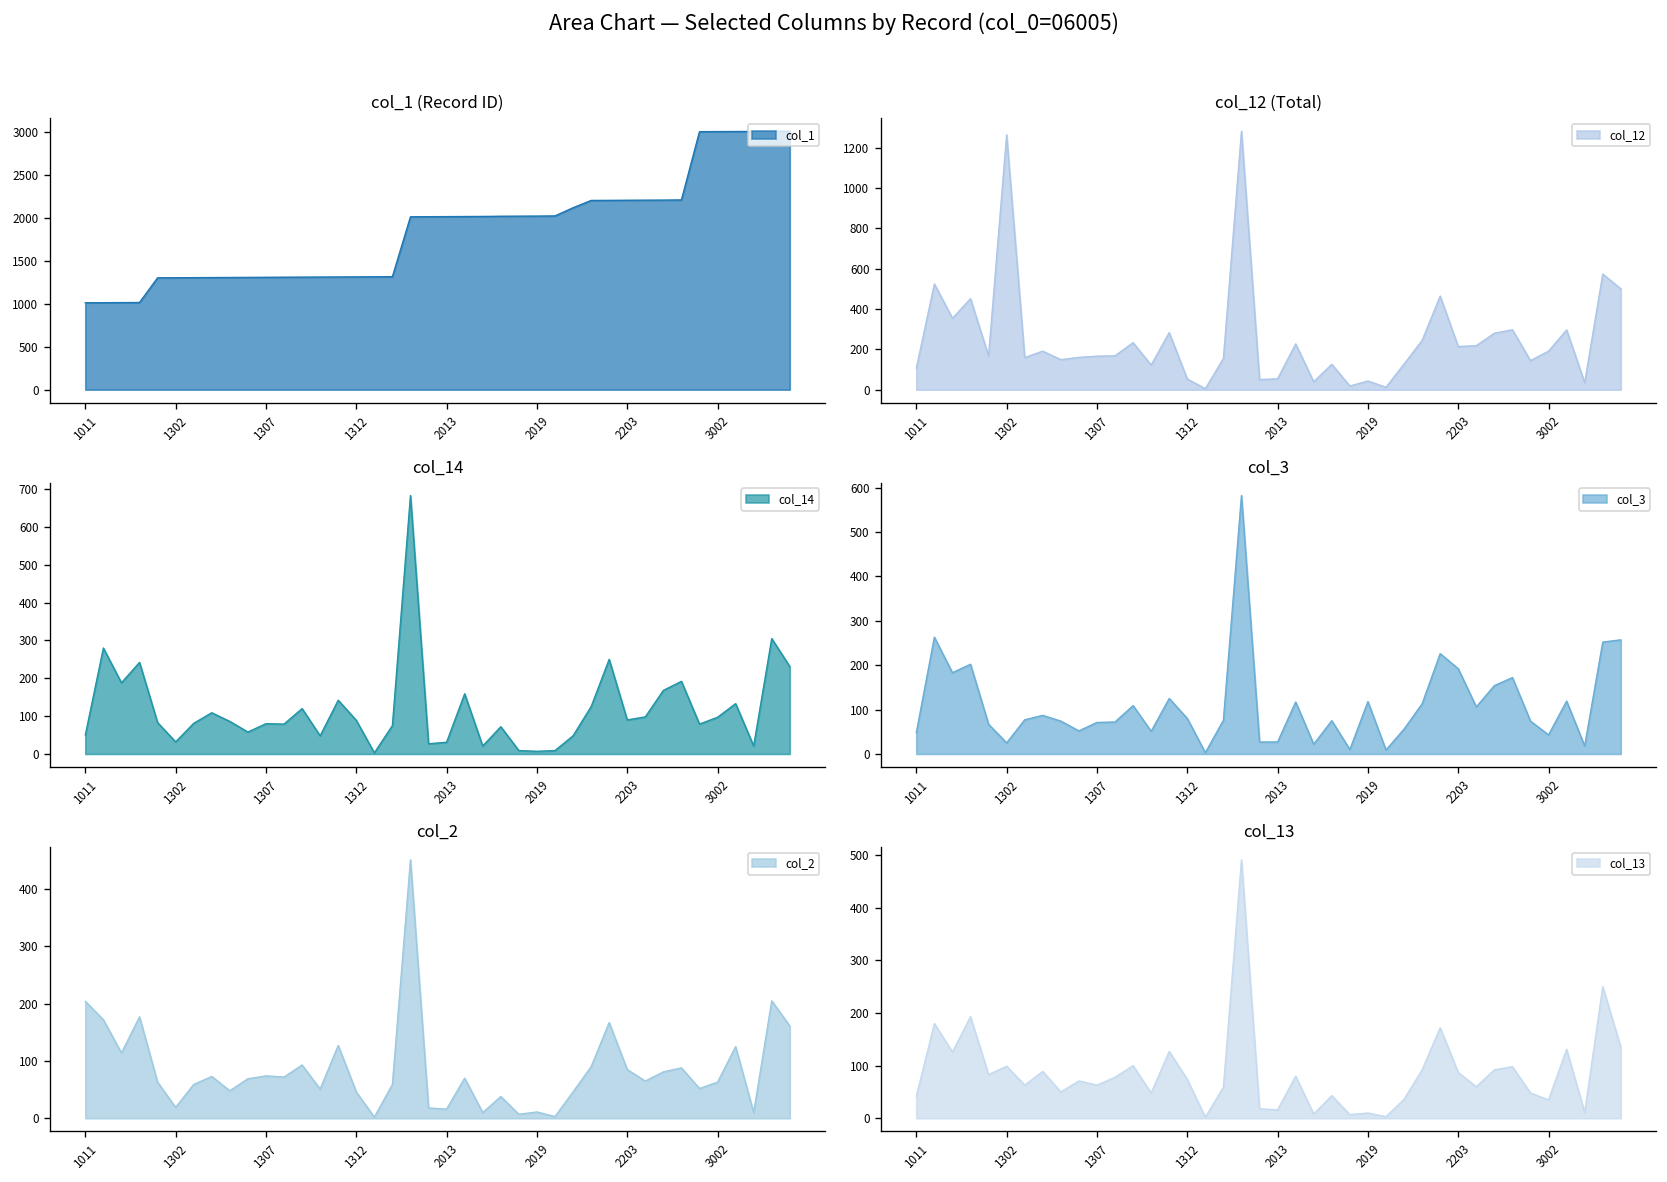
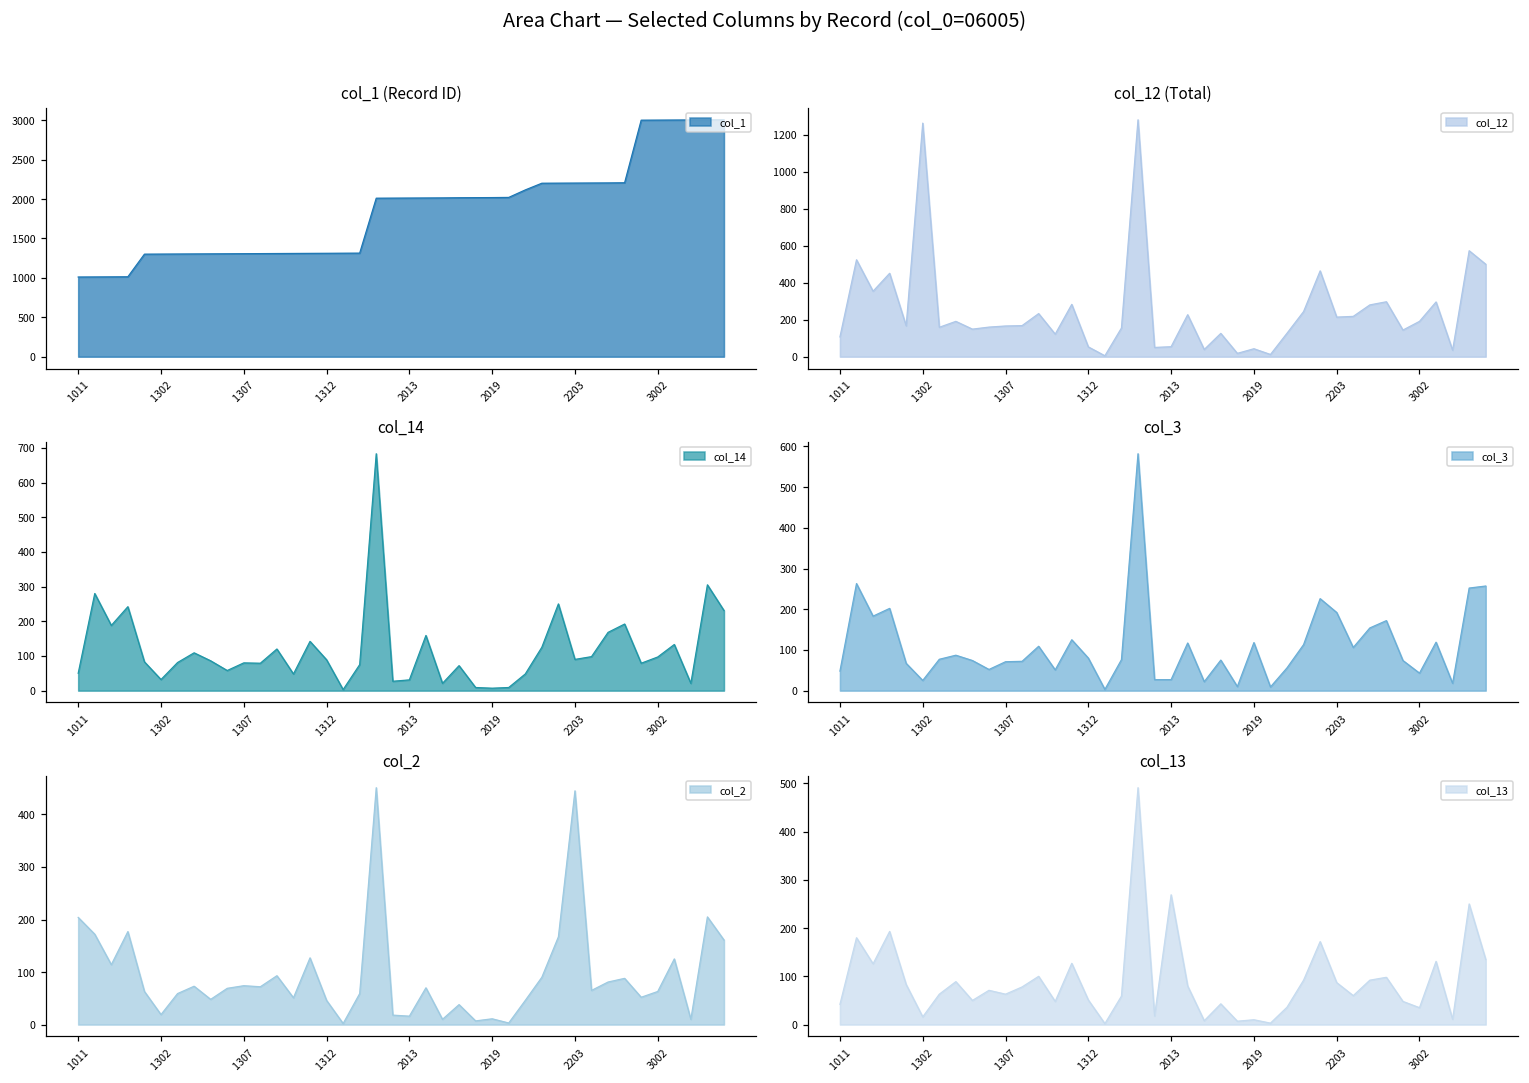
  {
    "col_1 (Record ID)": {
      "1011": 1000,
      "1302": 1300,
      "1307": 1300,
      "1312": 1300,
      "2013": 2000,
      "2019": 2000,
      "2203": 2200,
      "3002": 3000
    },
    "col_12 (Total)": {
      "1011": 110,
      "1302": 1260,
      "1307": 170,
      "1312": 50,
      "2013": 50,
      "2019": 40,
      "2203": 210,
      "3002": 190
    },
    "col_14": {
      "1011": 50,
      "1302": 30,
      "1307": 80,
      "1312": 90,
      "2013": 30,
      "2019": 10,
      "2203": 90,
      "3002": 100
    },
    "col_3": {
      "1011": 50,
      "1302": 30,
      "1307": 70,
      "1312": 80,
      "2013": 30,
      "2019": 120,
      "2203": 190,
      "3002": 40
    },
    "col_2": {
      "1011": 200,
      "1302": 20,
      "1307": 70,
      "1312": 50,
      "2013": 20,
      "2019": 10,
-     "2203": 90,
+     "2203": 450,
      "3002": 60
    },
    "col_13": {
      "1011": 40,
-     "1302": 100,
+     "1302": 20,
      "1307": 60,
-     "1312": 70,
-     "2013": 20,
+     "1312": 50,
+     "2013": 270,
      "2019": 10,
      "2203": 90,
      "3002": 40
    }
  }
